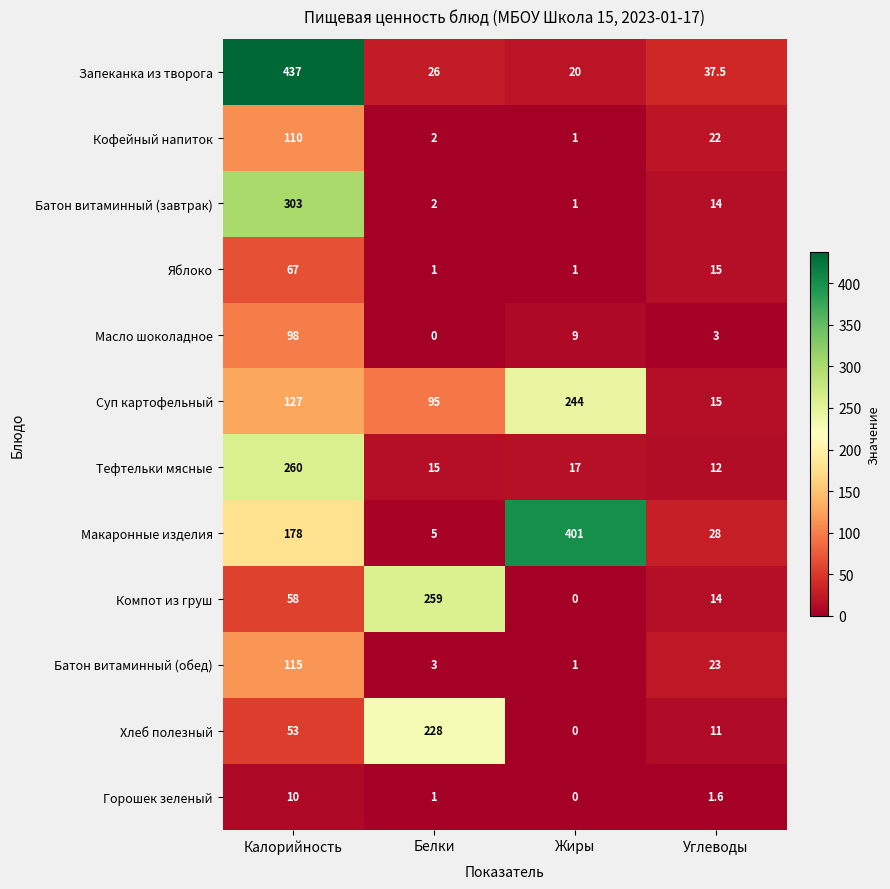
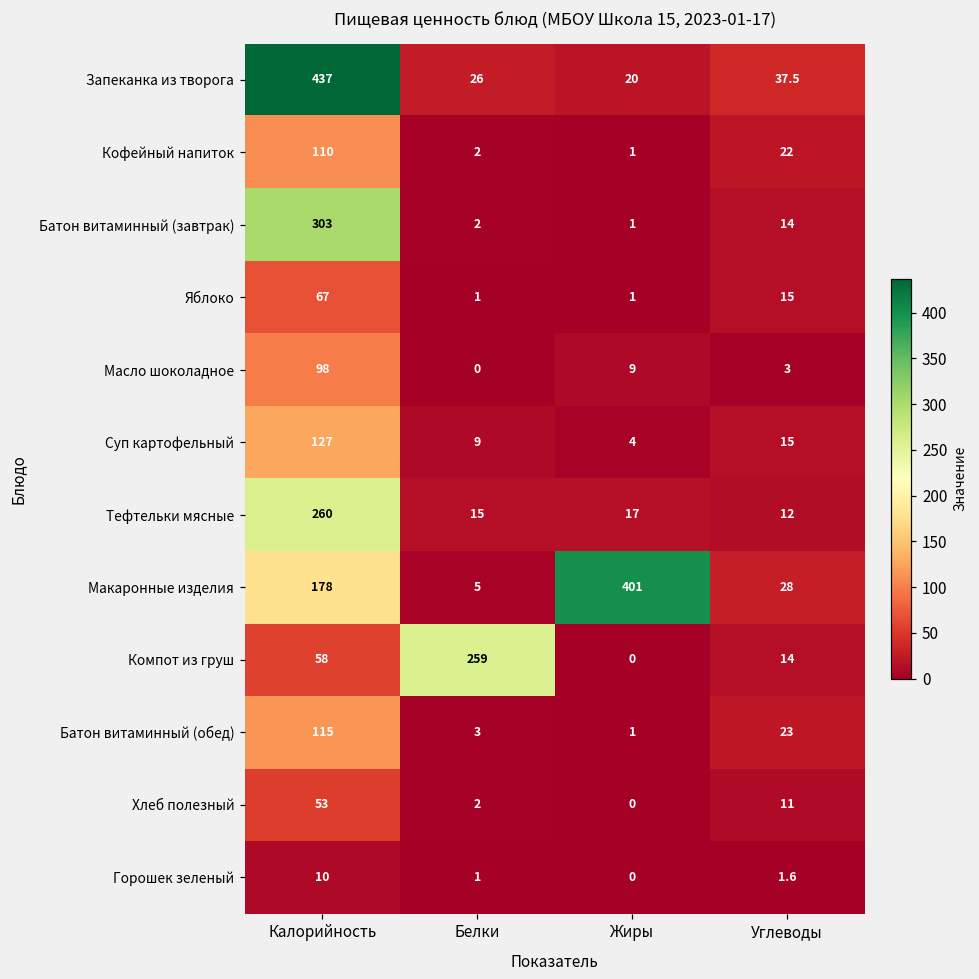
  {
    "Запеканка из творога": {
      "Калорийность": 437,
      "Белки": 26,
      "Жиры": 20,
      "Углеводы": 37.5
    },
    "Кофейный напиток": {
      "Калорийность": 110,
      "Белки": 2,
      "Жиры": 1,
      "Углеводы": 22
    },
    "Батон витаминный (завтрак)": {
      "Калорийность": 303,
      "Белки": 2,
      "Жиры": 1,
      "Углеводы": 14
    },
    "Яблоко": {
      "Калорийность": 67,
      "Белки": 1,
      "Жиры": 1,
      "Углеводы": 15
    },
    "Масло шоколадное": {
      "Калорийность": 98,
      "Белки": 0,
      "Жиры": 9,
      "Углеводы": 3
    },
    "Суп картофельный": {
      "Калорийность": 127,
-     "Белки": 95,
-     "Жиры": 244,
+     "Белки": 9,
+     "Жиры": 4,
      "Углеводы": 15
    },
    "Тефтельки мясные": {
      "Калорийность": 260,
      "Белки": 15,
      "Жиры": 17,
      "Углеводы": 12
    },
    "Макаронные изделия": {
      "Калорийность": 178,
      "Белки": 5,
      "Жиры": 401,
      "Углеводы": 28
    },
    "Компот из груш": {
      "Калорийность": 58,
      "Белки": 259,
      "Жиры": 0,
      "Углеводы": 14
    },
    "Батон витаминный (обед)": {
      "Калорийность": 115,
      "Белки": 3,
      "Жиры": 1,
      "Углеводы": 23
    },
    "Хлеб полезный": {
      "Калорийность": 53,
-     "Белки": 228,
+     "Белки": 2,
      "Жиры": 0,
      "Углеводы": 11
    },
    "Горошек зеленый": {
      "Калорийность": 10,
      "Белки": 1,
      "Жиры": 0,
      "Углеводы": 1.6
    }
  }
